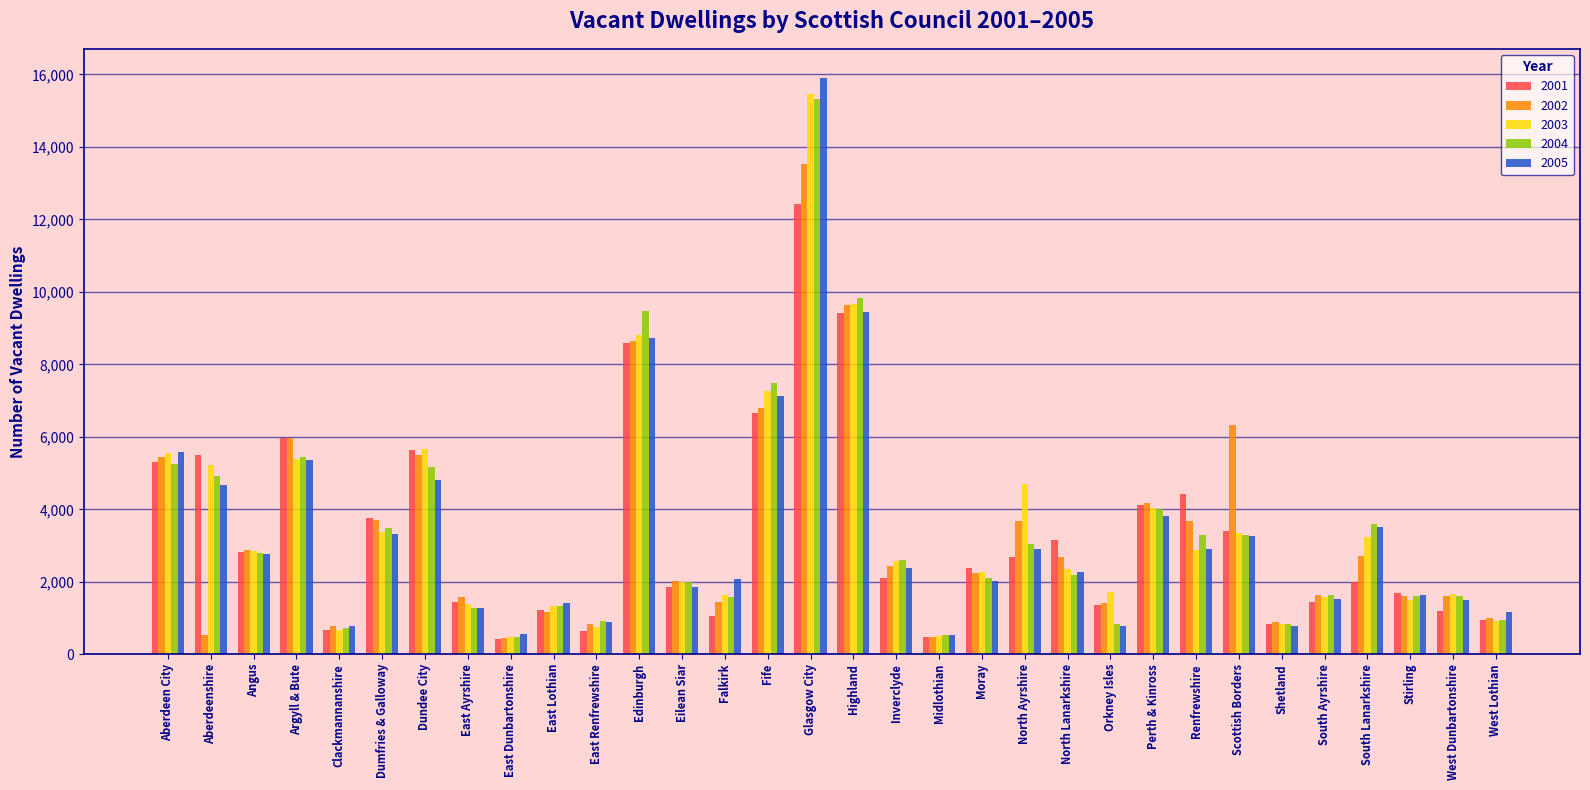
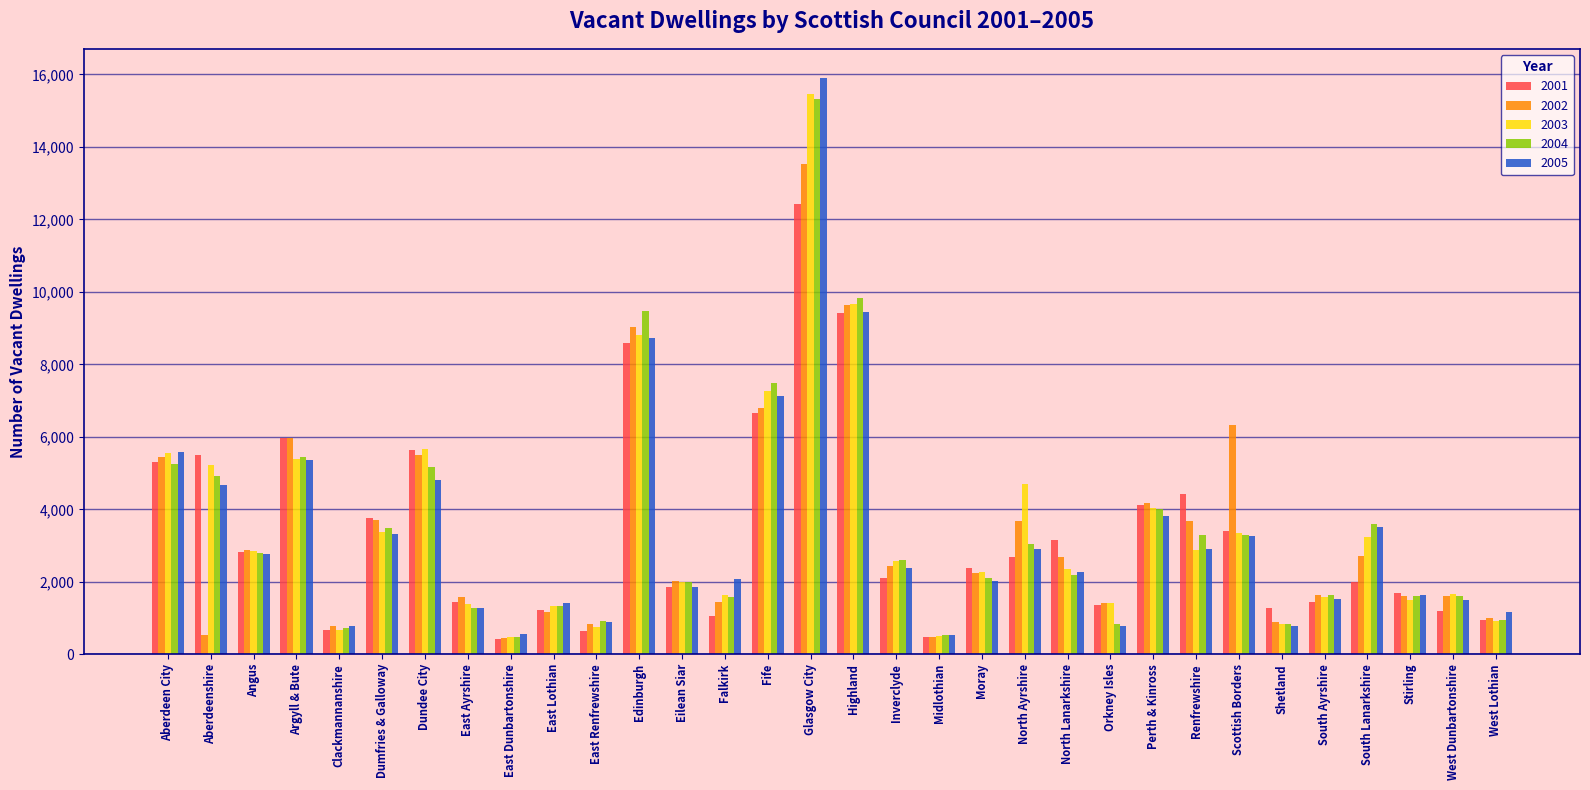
  {
    "2001": {
      "Aberdeen City": "5,300",
      "Aberdeenshire": "5,500",
      "Angus": "2,800",
      "Argyll & Bute": "6,000",
      "Clackmannanshire": "700",
      "Dumfries & Galloway": "3,800",
      "Dundee City": "5,600",
      "East Ayrshire": "1,400",
      "East Dunbartonshire": "400",
      "East Lothian": "1,200",
      "East Renfrewshire": "600",
      "Edinburgh": "8,600",
      "Eilean Siar": "1,900",
      "Falkirk": "1,100",
      "Fife": "6,700",
      "Glasgow City": "12,400",
      "Highland": "9,400",
      "Inverclyde": "2,100",
      "Midlothian": "500",
      "Moray": "2,400",
      "North Ayrshire": "2,700",
      "North Lanarkshire": "3,200",
      "Orkney Isles": "1,400",
      "Perth & Kinross": "4,100",
      "Renfrewshire": "4,400",
      "Scottish Borders": "3,400",
-     "Shetland": "800",
+     "Shetland": "1,300",
      "South Ayrshire": "1,400",
      "South Lanarkshire": "2,000",
      "Stirling": "1,700",
      "West Dunbartonshire": "1,200",
      "West Lothian": "1,000"
    },
    "2002": {
      "Aberdeen City": "5,400",
      "Aberdeenshire": "500",
      "Angus": "2,900",
      "Argyll & Bute": "6,000",
      "Clackmannanshire": "800",
      "Dumfries & Galloway": "3,700",
      "Dundee City": "5,500",
      "East Ayrshire": "1,600",
      "East Dunbartonshire": "400",
      "East Lothian": "1,200",
      "East Renfrewshire": "800",
-     "Edinburgh": "8,600",
+     "Edinburgh": "9,000",
      "Eilean Siar": "2,000",
      "Falkirk": "1,400",
      "Fife": "6,800",
      "Glasgow City": "13,500",
      "Highland": "9,600",
      "Inverclyde": "2,400",
      "Midlothian": "500",
      "Moray": "2,200",
      "North Ayrshire": "3,700",
      "North Lanarkshire": "2,700",
      "Orkney Isles": "1,400",
      "Perth & Kinross": "4,200",
      "Renfrewshire": "3,700",
      "Scottish Borders": "6,300",
      "Shetland": "900",
      "South Ayrshire": "1,600",
      "South Lanarkshire": "2,700",
      "Stirling": "1,600",
      "West Dunbartonshire": "1,600",
      "West Lothian": "1,000"
    },
    "2003": {
      "Aberdeen City": "5,600",
      "Aberdeenshire": "5,200",
      "Angus": "2,900",
      "Argyll & Bute": "5,400",
      "Clackmannanshire": "700",
      "Dumfries & Galloway": "3,400",
      "Dundee City": "5,700",
      "East Ayrshire": "1,400",
      "East Dunbartonshire": "500",
      "East Lothian": "1,300",
      "East Renfrewshire": "800",
      "Edinburgh": "8,800",
      "Eilean Siar": "2,000",
      "Falkirk": "1,600",
      "Fife": "7,300",
      "Glasgow City": "15,500",
      "Highland": "9,700",
      "Inverclyde": "2,600",
      "Midlothian": "500",
      "Moray": "2,300",
      "North Ayrshire": "4,700",
      "North Lanarkshire": "2,400",
-     "Orkney Isles": "1,700",
+     "Orkney Isles": "1,400",
      "Perth & Kinross": "4,000",
      "Renfrewshire": "2,900",
      "Scottish Borders": "3,400",
      "Shetland": "800",
      "South Ayrshire": "1,600",
      "South Lanarkshire": "3,200",
      "Stirling": "1,500",
      "West Dunbartonshire": "1,700",
      "West Lothian": "900"
    },
    "2004": {
      "Aberdeen City": "5,300",
      "Aberdeenshire": "4,900",
      "Angus": "2,800",
      "Argyll & Bute": "5,400",
      "Clackmannanshire": "700",
      "Dumfries & Galloway": "3,500",
      "Dundee City": "5,200",
      "East Ayrshire": "1,300",
      "East Dunbartonshire": "500",
      "East Lothian": "1,300",
      "East Renfrewshire": "900",
      "Edinburgh": "9,500",
      "Eilean Siar": "2,000",
      "Falkirk": "1,600",
      "Fife": "7,500",
      "Glasgow City": "15,300",
      "Highland": "9,800",
      "Inverclyde": "2,600",
      "Midlothian": "500",
      "Moray": "2,100",
      "North Ayrshire": "3,100",
      "North Lanarkshire": "2,200",
      "Orkney Isles": "800",
      "Perth & Kinross": "4,000",
      "Renfrewshire": "3,300",
      "Scottish Borders": "3,300",
      "Shetland": "800",
      "South Ayrshire": "1,600",
      "South Lanarkshire": "3,600",
      "Stirling": "1,600",
      "West Dunbartonshire": "1,600",
      "West Lothian": "900"
    },
    "2005": {
      "Aberdeen City": "5,600",
      "Aberdeenshire": "4,700",
      "Angus": "2,800",
      "Argyll & Bute": "5,400",
      "Clackmannanshire": "800",
      "Dumfries & Galloway": "3,300",
      "Dundee City": "4,800",
      "East Ayrshire": "1,300",
      "East Dunbartonshire": "500",
      "East Lothian": "1,400",
      "East Renfrewshire": "900",
      "Edinburgh": "8,700",
      "Eilean Siar": "1,900",
      "Falkirk": "2,100",
      "Fife": "7,100",
      "Glasgow City": "15,900",
      "Highland": "9,400",
      "Inverclyde": "2,400",
      "Midlothian": "500",
      "Moray": "2,000",
      "North Ayrshire": "2,900",
      "North Lanarkshire": "2,300",
      "Orkney Isles": "800",
      "Perth & Kinross": "3,800",
      "Renfrewshire": "2,900",
      "Scottish Borders": "3,300",
      "Shetland": "800",
      "South Ayrshire": "1,500",
      "South Lanarkshire": "3,500",
      "Stirling": "1,600",
      "West Dunbartonshire": "1,500",
      "West Lothian": "1,200"
    }
  }
